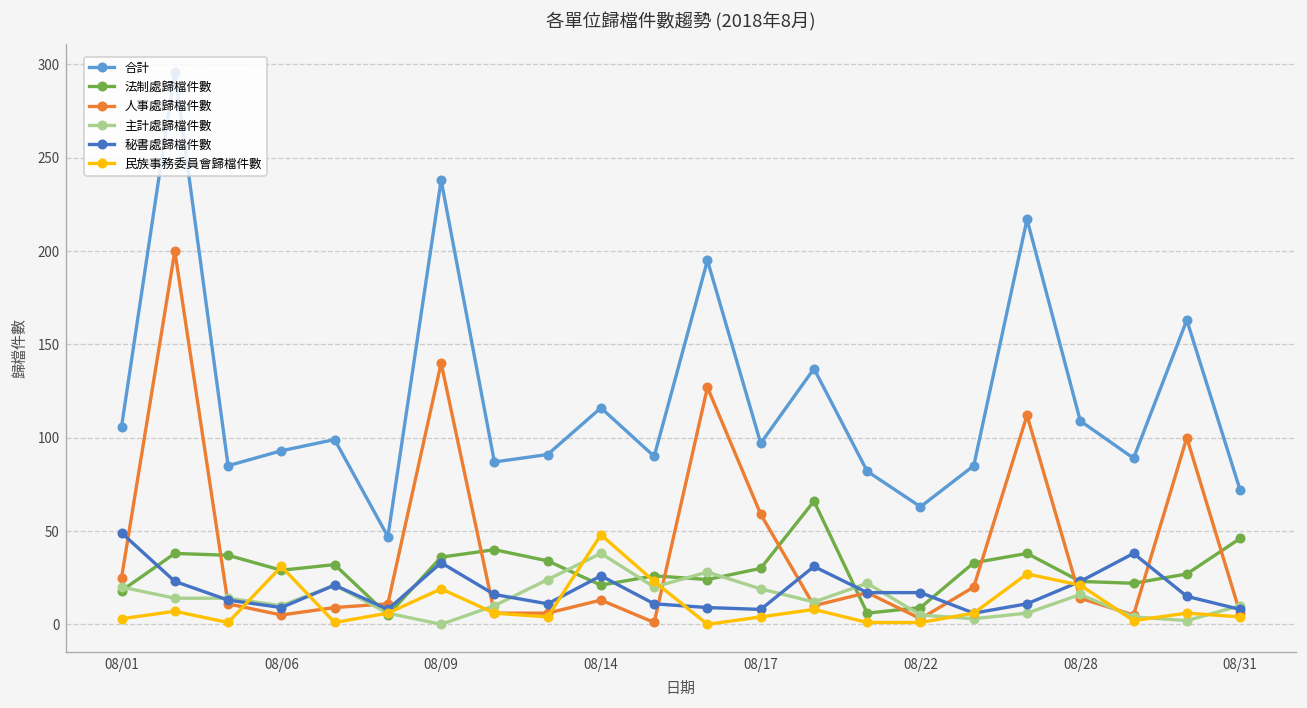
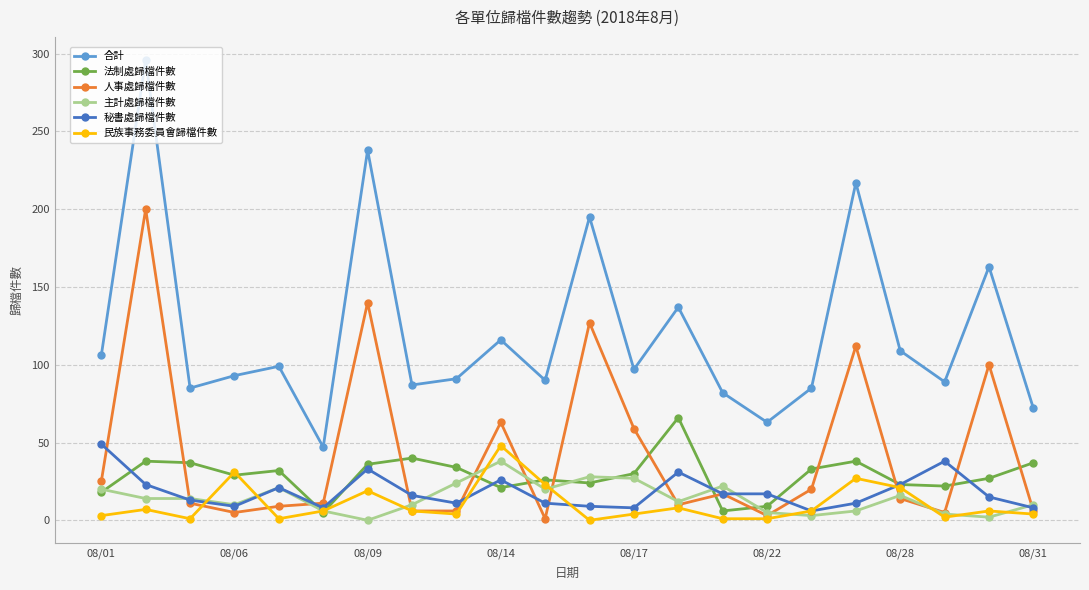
  {
    "法制處歸檔件數": {
      "08/01": 18,
      "08/06": 29,
      "08/09": 36,
      "08/14": 21,
      "08/17": 30,
      "08/22": 9,
-     "08/31": 46
+     "08/31": 37
    },
    "人事處歸檔件數": {
      "08/01": 25,
      "08/06": 5,
      "08/09": 140,
-     "08/14": 13,
+     "08/14": 63,
      "08/17": 59,
      "08/22": 3,
      "08/28": 14,
      "08/31": 6
    },
    "主計處歸檔件數": {
      "08/01": 20,
      "08/09": 0,
      "08/14": 38,
-     "08/17": 19,
+     "08/17": 27,
      "08/22": 5,
      "08/28": 16,
      "08/31": 10
    },
    "民族事務委員會歸檔件數": {
      "08/01": 3,
      "08/06": 31,
      "08/09": 19,
      "08/14": 48,
      "08/17": 4,
      "08/22": 1,
      "08/28": 21,
      "08/31": 4
    }
  }
